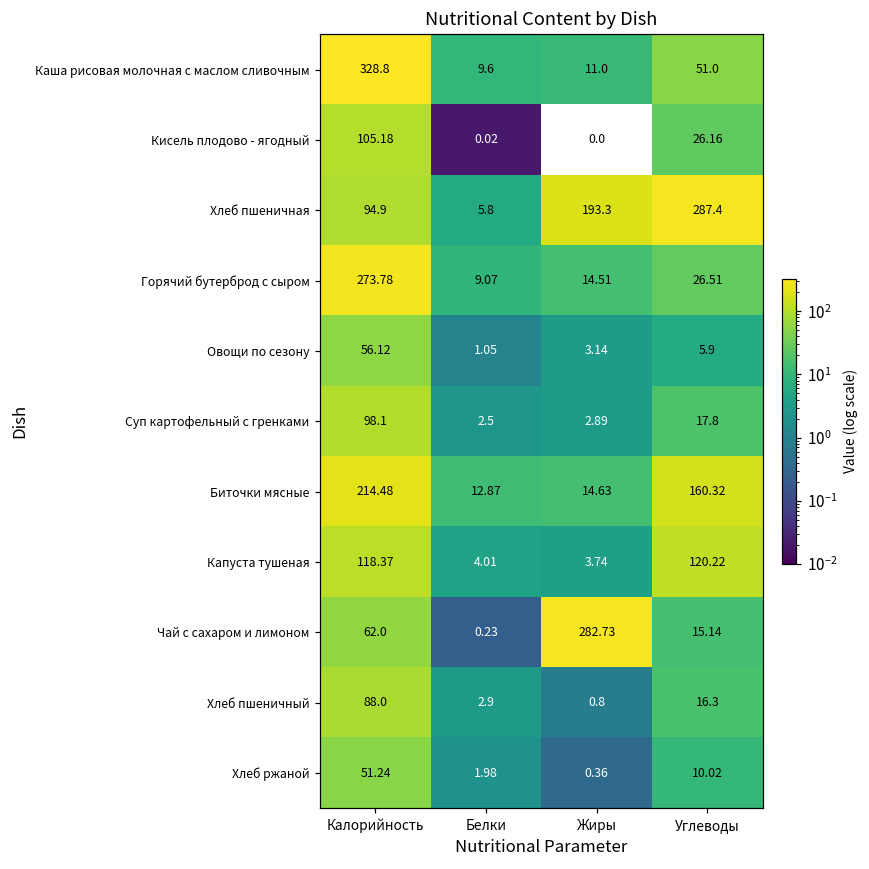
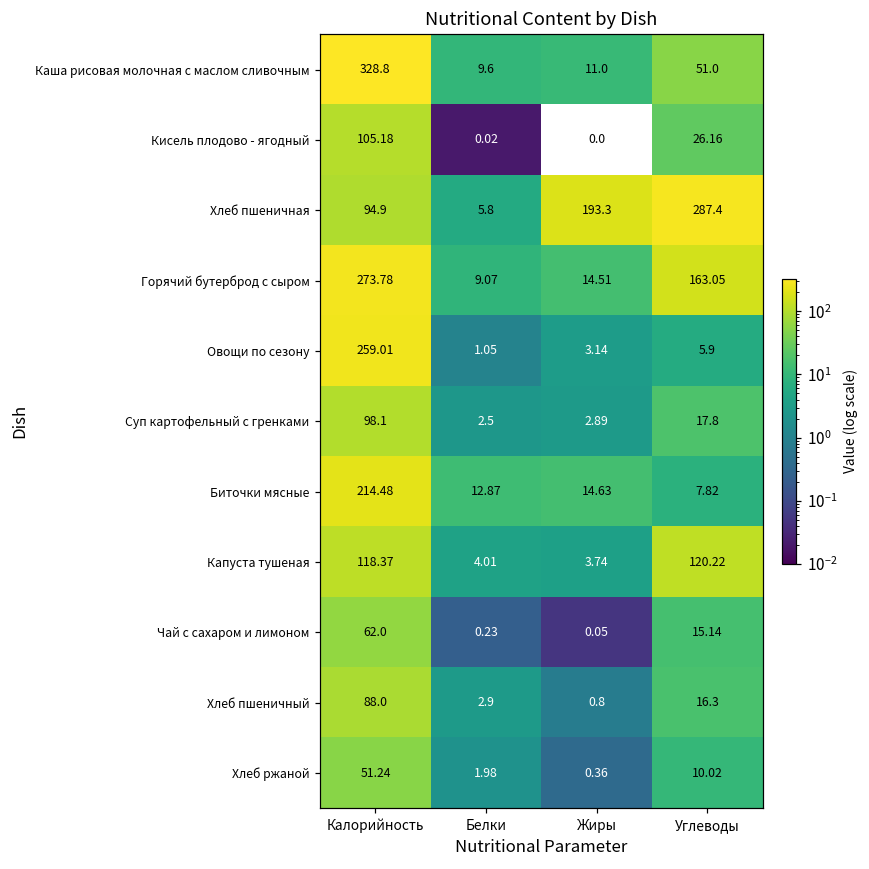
  {
    "Каша рисовая молочная с маслом сливочным": {
      "Калорийность": 328.8,
      "Белки": 9.6,
      "Жиры": 11.0,
      "Углеводы": 51.0
    },
    "Кисель плодово - ягодный": {
      "Калорийность": 105.18,
      "Белки": 0.02,
      "Жиры": 0.0,
      "Углеводы": 26.16
    },
    "Хлеб пшеничная": {
      "Калорийность": 94.9,
      "Белки": 5.8,
      "Жиры": 193.3,
      "Углеводы": 287.4
    },
    "Горячий бутерброд с сыром": {
      "Калорийность": 273.78,
      "Белки": 9.07,
      "Жиры": 14.51,
-     "Углеводы": 26.51
+     "Углеводы": 163.05
    },
    "Овощи по сезону": {
-     "Калорийность": 56.12,
+     "Калорийность": 259.01,
      "Белки": 1.05,
      "Жиры": 3.14,
      "Углеводы": 5.9
    },
    "Суп картофельный с гренками": {
      "Калорийность": 98.1,
      "Белки": 2.5,
      "Жиры": 2.89,
      "Углеводы": 17.8
    },
    "Биточки мясные": {
      "Калорийность": 214.48,
      "Белки": 12.87,
      "Жиры": 14.63,
-     "Углеводы": 160.32
+     "Углеводы": 7.82
    },
    "Капуста тушеная": {
      "Калорийность": 118.37,
      "Белки": 4.01,
      "Жиры": 3.74,
      "Углеводы": 120.22
    },
    "Чай с сахаром и лимоном": {
      "Калорийность": 62.0,
      "Белки": 0.23,
-     "Жиры": 282.73,
+     "Жиры": 0.05,
      "Углеводы": 15.14
    },
    "Хлеб пшеничный": {
      "Калорийность": 88.0,
      "Белки": 2.9,
      "Жиры": 0.8,
      "Углеводы": 16.3
    },
    "Хлеб ржаной": {
      "Калорийность": 51.24,
      "Белки": 1.98,
      "Жиры": 0.36,
      "Углеводы": 10.02
    }
  }
